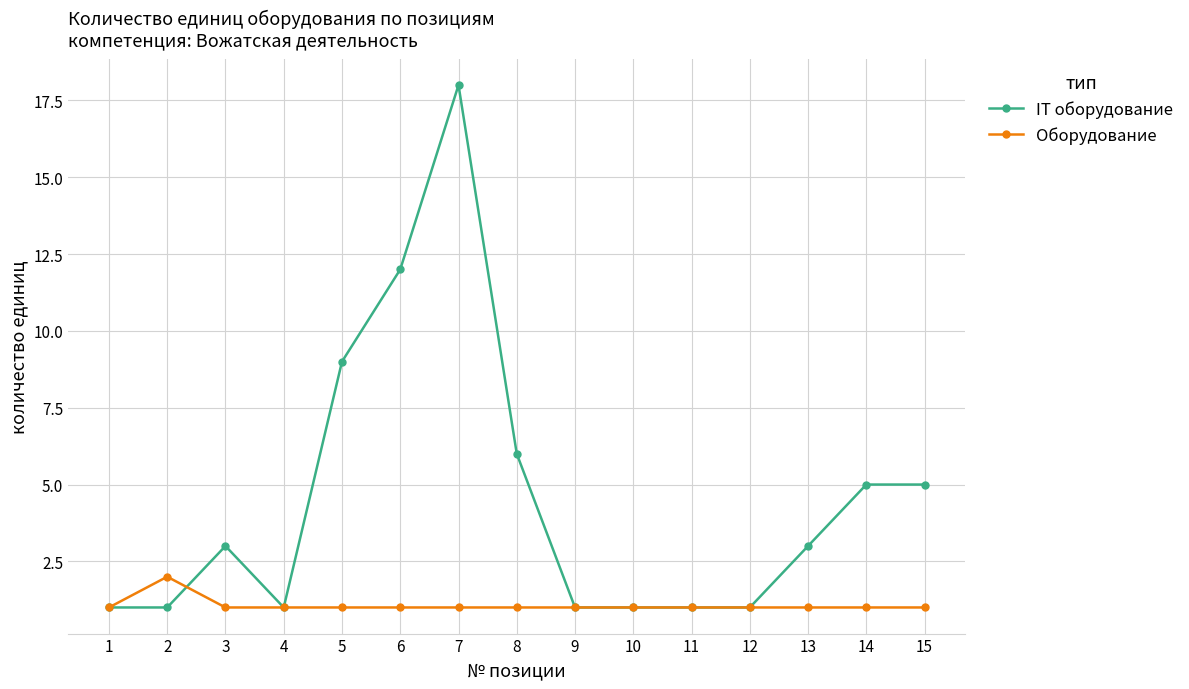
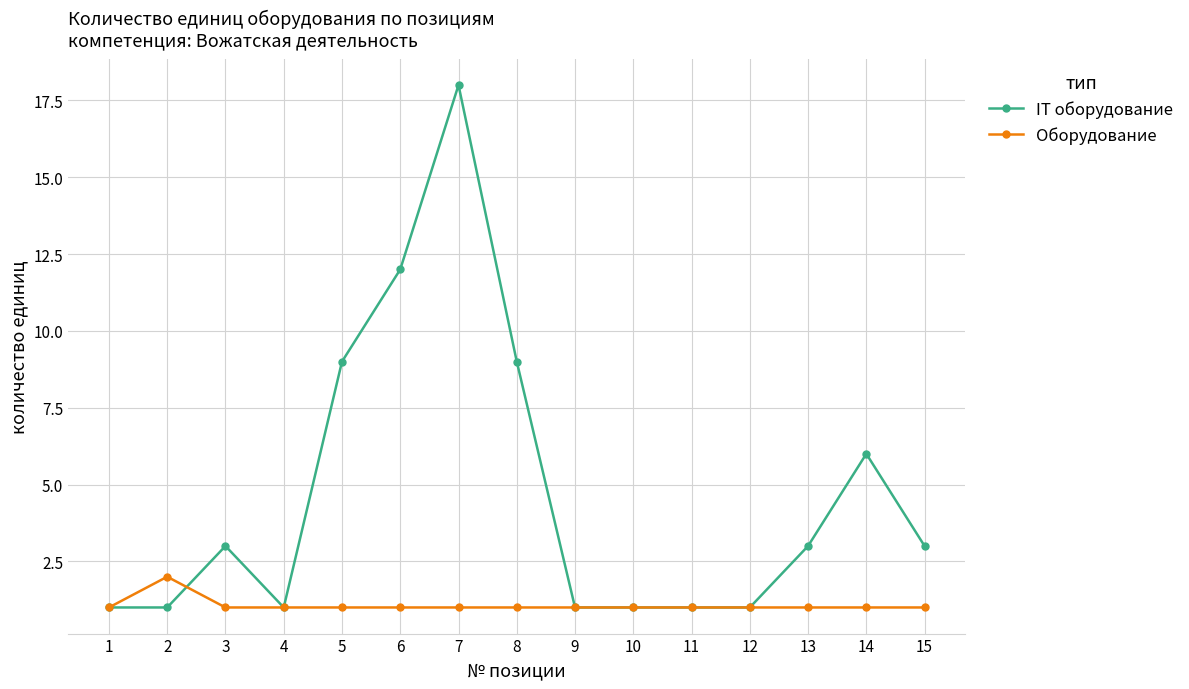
  {
    "IT оборудование": {
      "2": 1,
      "3": 3,
      "5": 9,
      "6": 12,
      "7": 18,
-     "8": 6,
+     "8": 9,
      "13": 3,
-     "14": 5,
-     "15": 5
+     "14": 6,
+     "15": 3
    },
    "Оборудование": {
      "2": 2,
      "3": 1,
      "5": 1,
      "6": 1,
      "7": 1,
      "8": 1,
      "13": 1,
      "14": 1,
      "15": 1
    }
  }
